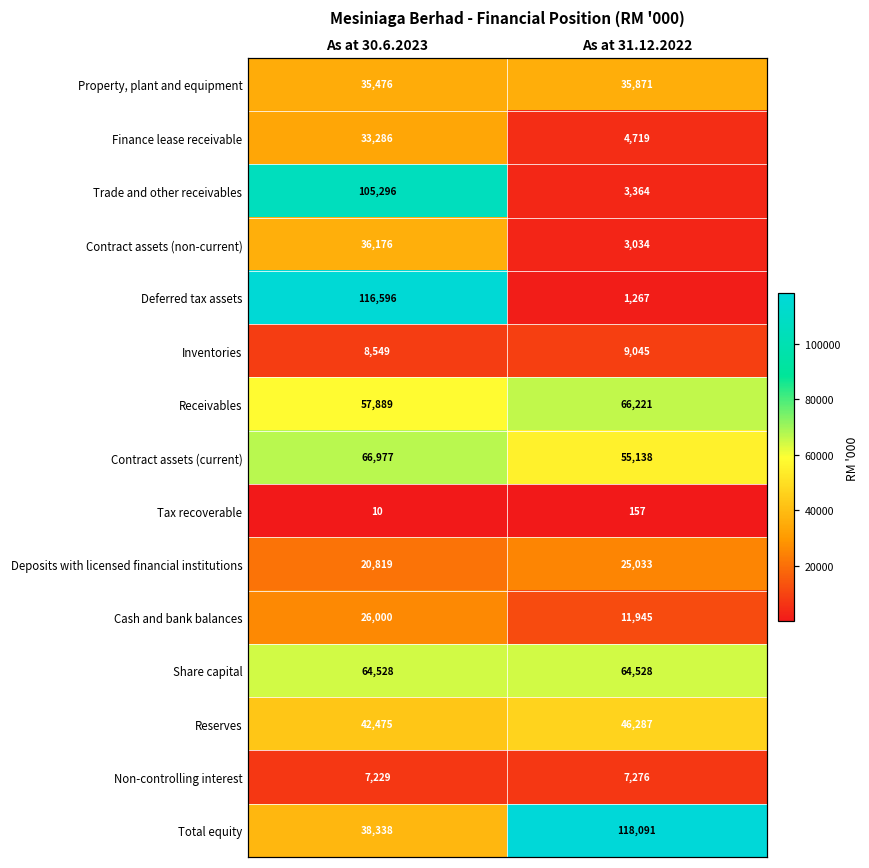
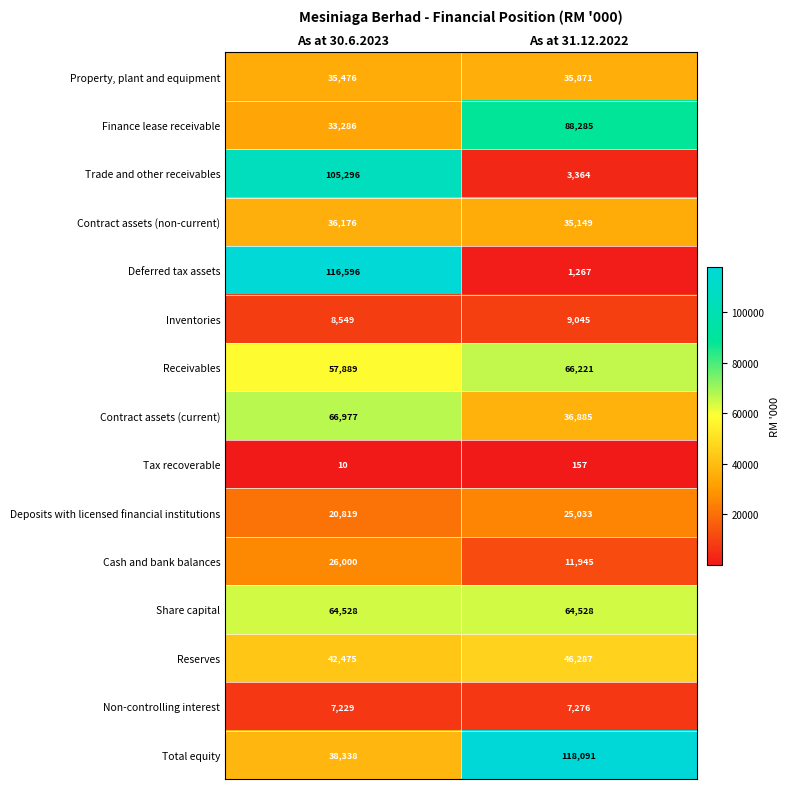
  {
    "Property, plant and equipment": {
      "As at 30.6.2023": "35,476",
      "As at 31.12.2022": "35,871"
    },
    "Finance lease receivable": {
      "As at 30.6.2023": "33,286",
-     "As at 31.12.2022": "4,719"
+     "As at 31.12.2022": "88,285"
    },
    "Trade and other receivables": {
      "As at 30.6.2023": "105,296",
      "As at 31.12.2022": "3,364"
    },
    "Contract assets (non-current)": {
      "As at 30.6.2023": "36,176",
-     "As at 31.12.2022": "3,034"
+     "As at 31.12.2022": "35,149"
    },
    "Deferred tax assets": {
      "As at 30.6.2023": "116,596",
      "As at 31.12.2022": "1,267"
    },
    "Inventories": {
      "As at 30.6.2023": "8,549",
      "As at 31.12.2022": "9,045"
    },
    "Receivables": {
      "As at 30.6.2023": "57,889",
      "As at 31.12.2022": "66,221"
    },
    "Contract assets (current)": {
      "As at 30.6.2023": "66,977",
-     "As at 31.12.2022": "55,138"
+     "As at 31.12.2022": "36,885"
    },
    "Tax recoverable": {
      "As at 30.6.2023": "10",
      "As at 31.12.2022": "157"
    },
    "Deposits with licensed financial institutions": {
      "As at 30.6.2023": "20,819",
      "As at 31.12.2022": "25,033"
    },
    "Cash and bank balances": {
      "As at 30.6.2023": "26,000",
      "As at 31.12.2022": "11,945"
    },
    "Share capital": {
      "As at 30.6.2023": "64,528",
      "As at 31.12.2022": "64,528"
    },
    "Reserves": {
      "As at 30.6.2023": "42,475",
      "As at 31.12.2022": "46,287"
    },
    "Non-controlling interest": {
      "As at 30.6.2023": "7,229",
      "As at 31.12.2022": "7,276"
    },
    "Total equity": {
      "As at 30.6.2023": "38,338",
      "As at 31.12.2022": "118,091"
    }
  }
